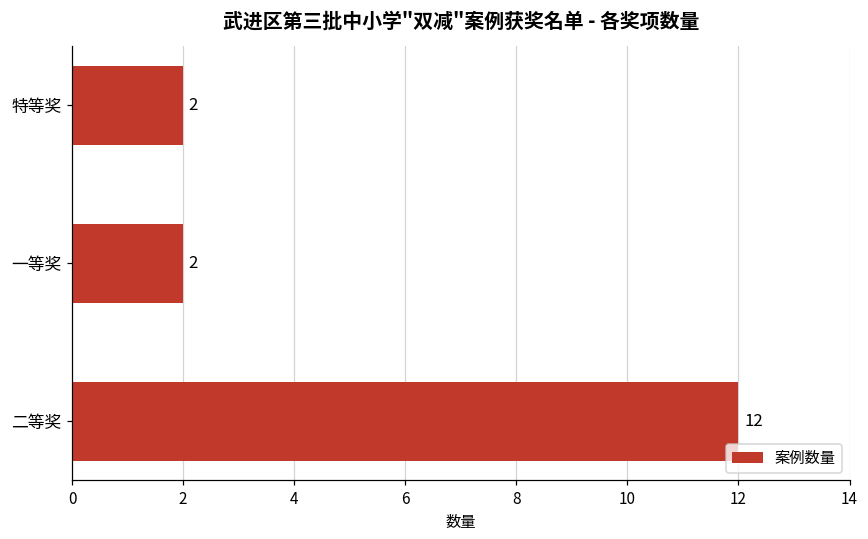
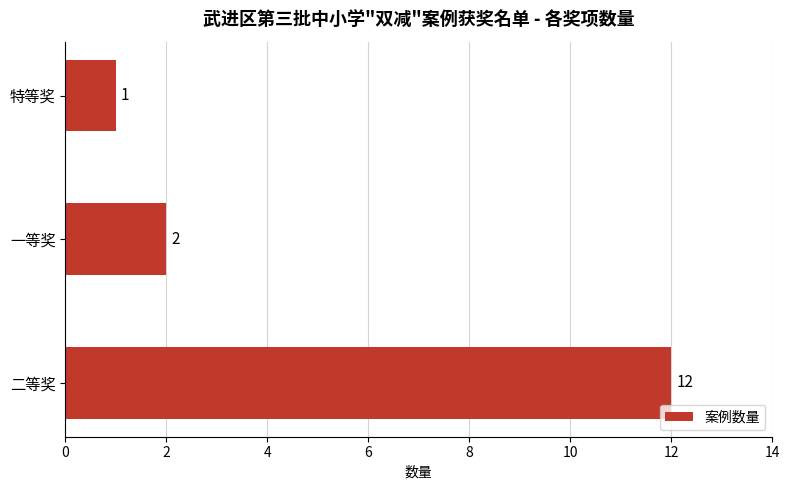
  {
-   "特等奖": 2,
+   "特等奖": 1,
    "一等奖": 2,
    "二等奖": 12
  }
